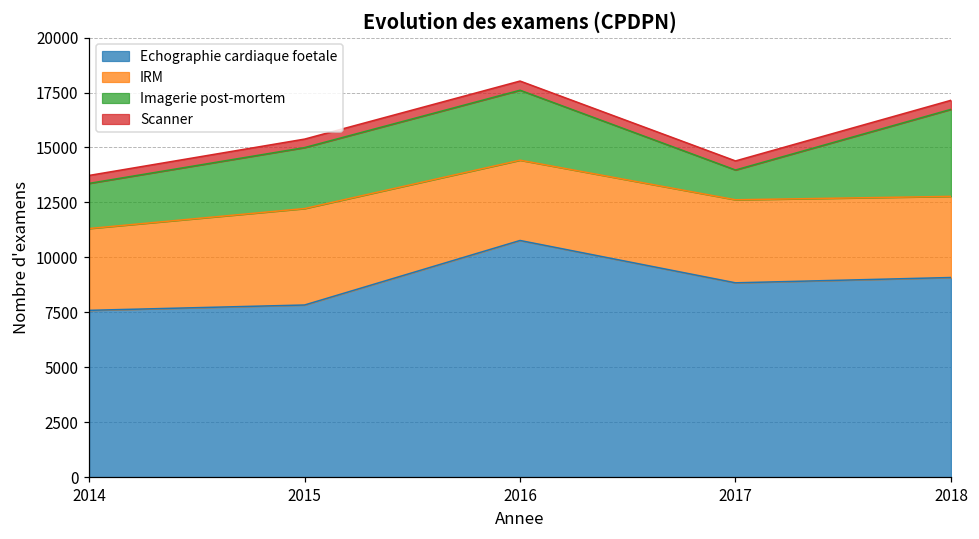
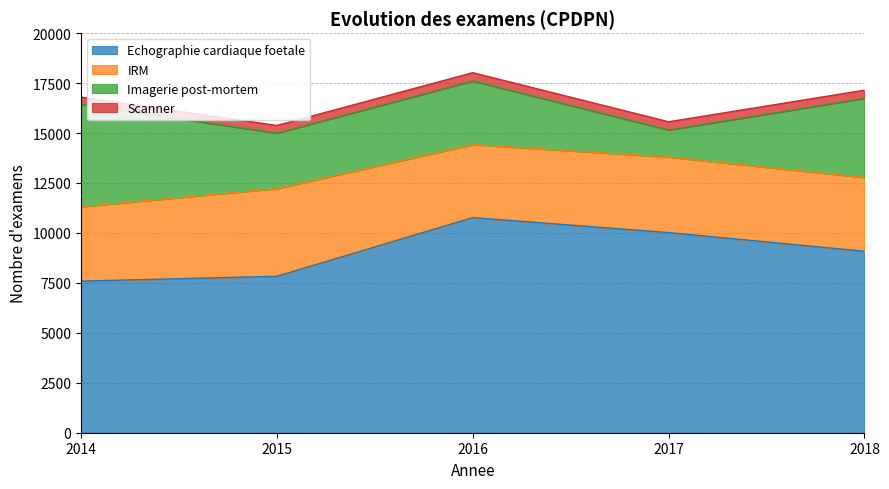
  {
    "Echographie cardiaque foetale": {
      "2014": 7600,
      "2015": 7800,
      "2016": 10800,
-     "2017": 8800,
+     "2017": 10000,
      "2018": 9100
    },
    "IRM": {
      "2014": 3700,
      "2015": 4400,
      "2016": 3700,
      "2017": 3800,
      "2018": 3700
    },
    "Imagerie post-mortem": {
-     "2014": 2100,
+     "2014": 5100,
      "2015": 2800,
      "2016": 3200,
      "2017": 1400,
      "2018": 4000
    },
    "Scanner": {
      "2014": 400,
      "2015": 400,
      "2016": 400,
      "2017": 400,
      "2018": 400
    }
  }
